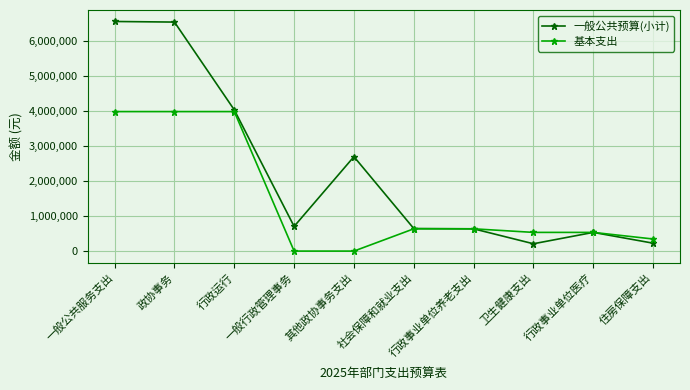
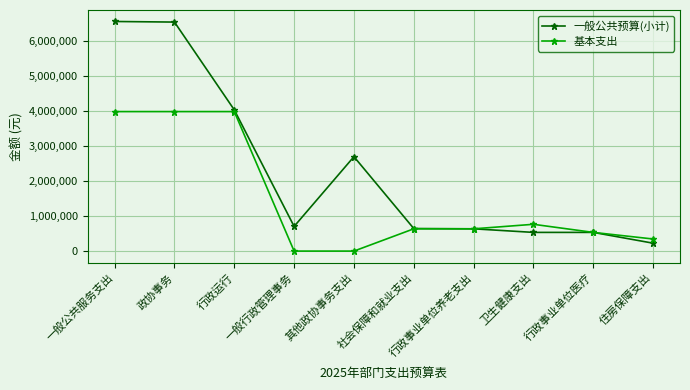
  {
    "一般公共预算(小计)": {
      "一般公共服务支出": "6,600,000",
      "政协事务": "6,500,000",
      "一般行政管理事务": "700,000",
      "其他政协事务支出": "2,700,000",
-     "卫生健康支出": "200,000",
+     "卫生健康支出": "500,000",
      "住房保障支出": "200,000"
    },
    "基本支出": {
      "一般公共服务支出": "4,000,000",
      "政协事务": "4,000,000",
      "一般行政管理事务": "0",
      "其他政协事务支出": "0",
-     "卫生健康支出": "500,000",
+     "卫生健康支出": "800,000",
      "住房保障支出": "300,000"
    }
  }
